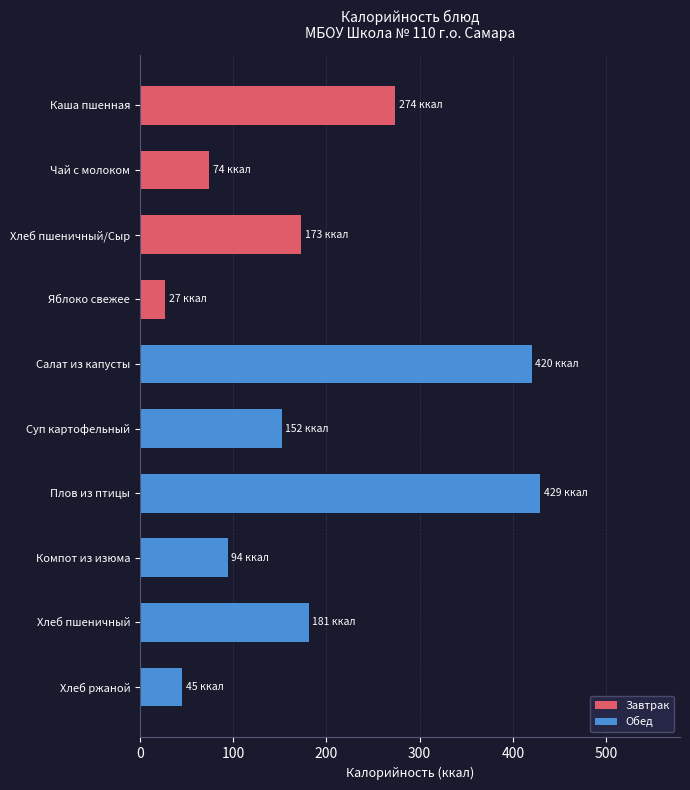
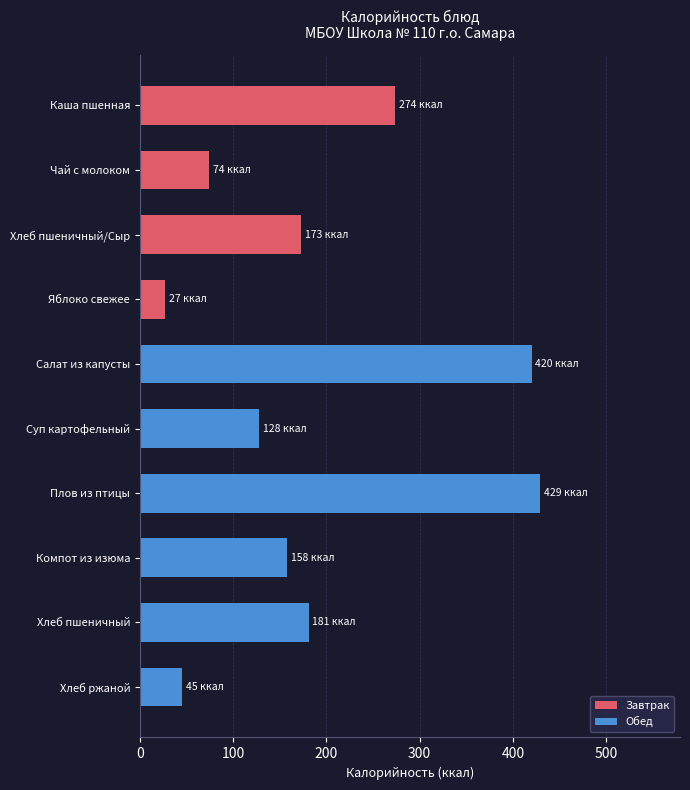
  {
    "Обед": {
      "Салат из капусты": 420,
-     "Суп картофельный": 152,
+     "Суп картофельный": 128,
      "Плов из птицы": 429,
-     "Компот из изюма": 94,
+     "Компот из изюма": 158,
      "Хлеб пшеничный": 181,
      "Хлеб ржаной": 45
    }
  }
